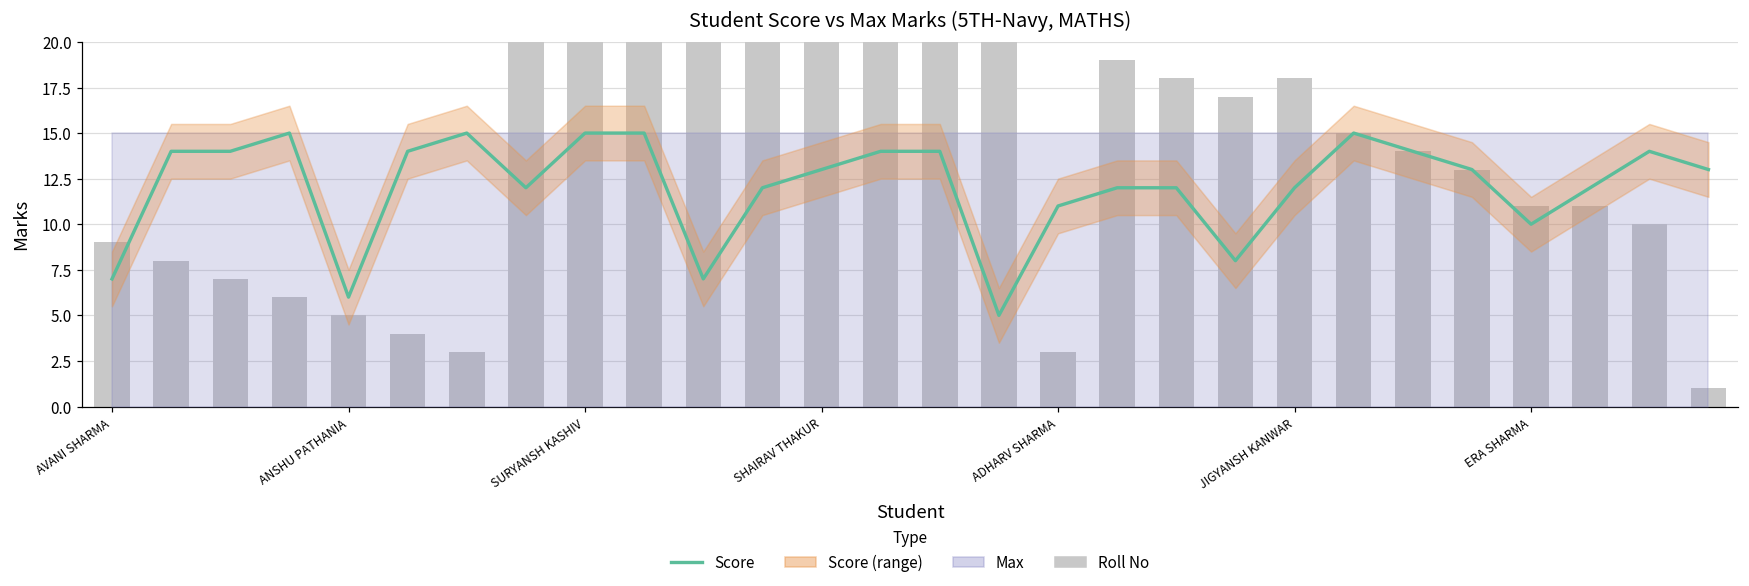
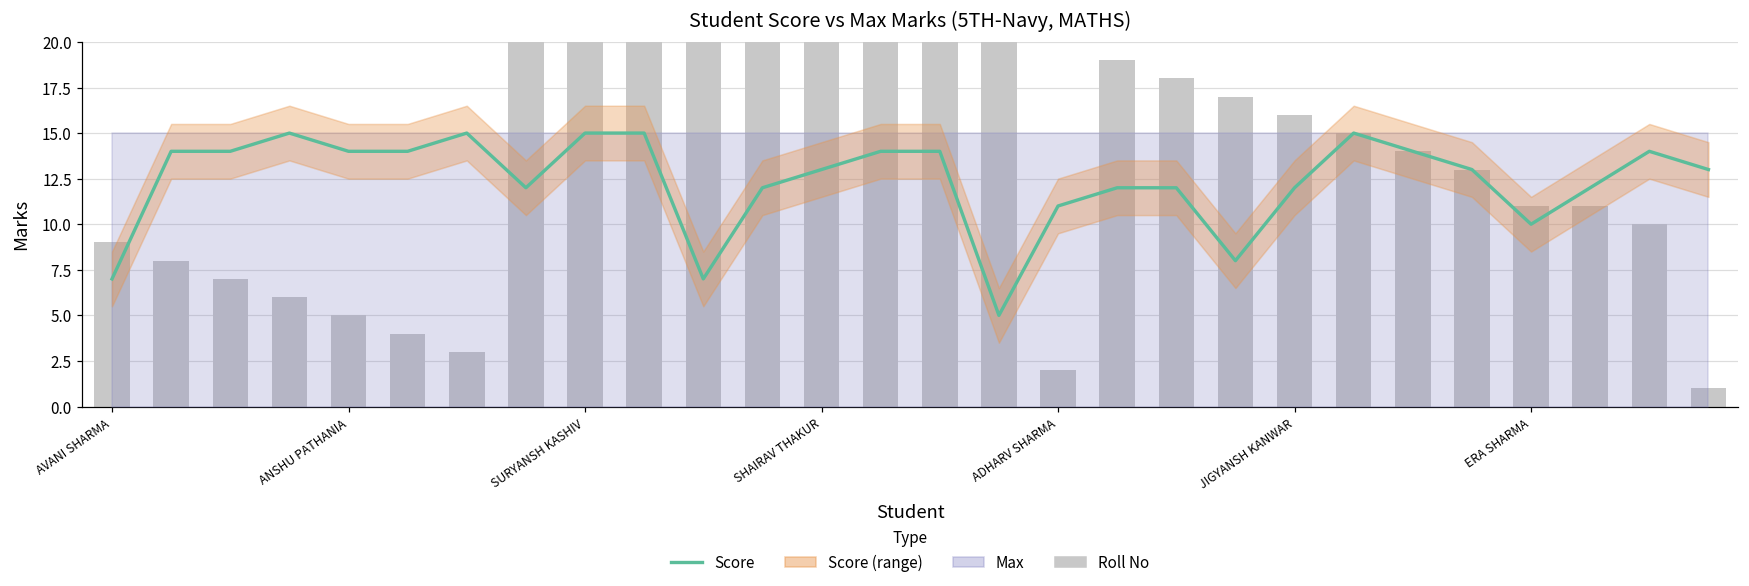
  {
    "Score": {
      "AVANI SHARMA": 7,
-     "ANSHU PATHANIA": 6,
+     "ANSHU PATHANIA": 14,
      "SHAIRAV THAKUR": 13,
      "ADHARV SHARMA": 11,
      "JIGYANSH KANWAR": 12,
      "ERA SHARMA": 10
    },
    "Roll No": {
      "AVANI SHARMA": 9,
      "ANSHU PATHANIA": 5,
-     "ADHARV SHARMA": 3,
-     "JIGYANSH KANWAR": 18,
+     "ADHARV SHARMA": 2,
+     "JIGYANSH KANWAR": 16,
      "ERA SHARMA": 11
    },
    "Max": {
      "AVANI SHARMA": 15,
      "ANSHU PATHANIA": 15,
      "SHAIRAV THAKUR": 15,
      "ADHARV SHARMA": 15,
      "JIGYANSH KANWAR": 15,
      "ERA SHARMA": 15
    }
  }
